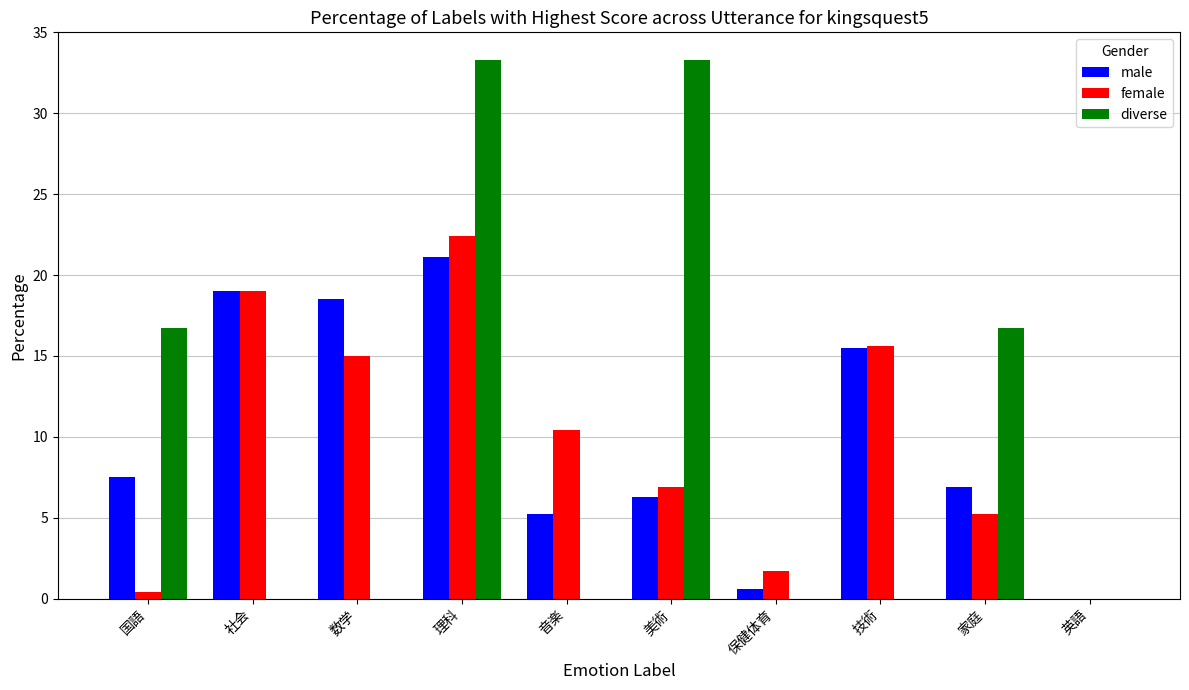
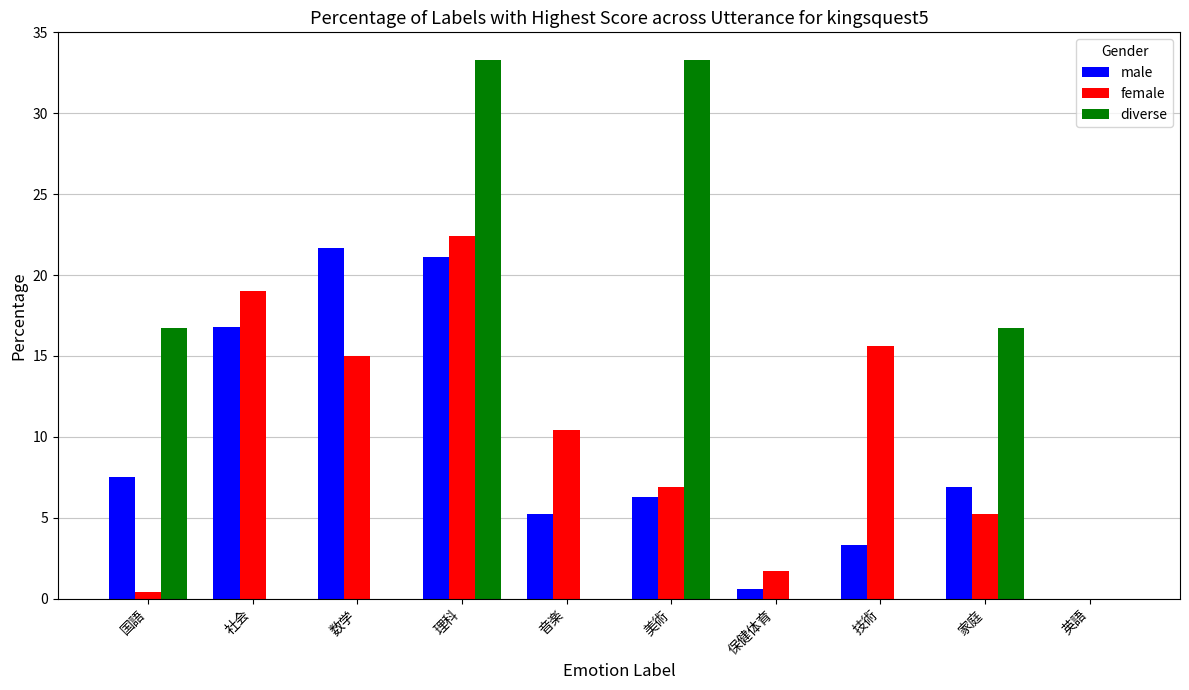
  {
    "male": {
      "国語": 7.5,
-     "社会": 19.0,
-     "数学": 18.5,
+     "社会": 16.8,
+     "数学": 21.7,
      "理科": 21.1,
      "音楽": 5.2,
      "美術": 6.3,
      "保健体育": 0.6,
-     "技術": 15.5,
+     "技術": 3.3,
      "家庭": 6.9,
      "英語": 0.0
    },
    "female": {
      "国語": 0.4,
      "社会": 19.0,
      "数学": 15.0,
      "理科": 22.4,
      "音楽": 10.4,
      "美術": 6.9,
      "保健体育": 1.7,
      "技術": 15.6,
      "家庭": 5.2,
      "英語": 0.0
    },
    "diverse": {
      "国語": 16.7,
      "社会": 0.0,
      "数学": 0.0,
      "理科": 33.3,
      "音楽": 0.0,
      "美術": 33.3,
      "保健体育": 0.0,
      "技術": 0.0,
      "家庭": 16.7,
      "英語": 0.0
    }
  }
